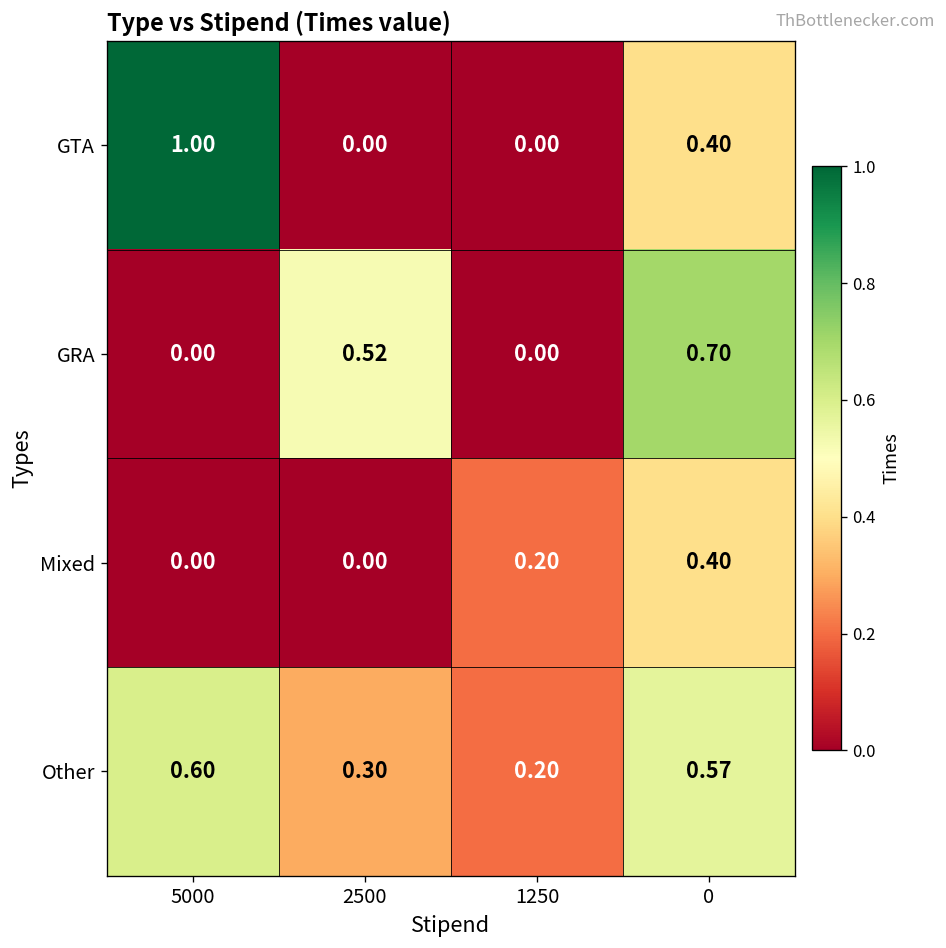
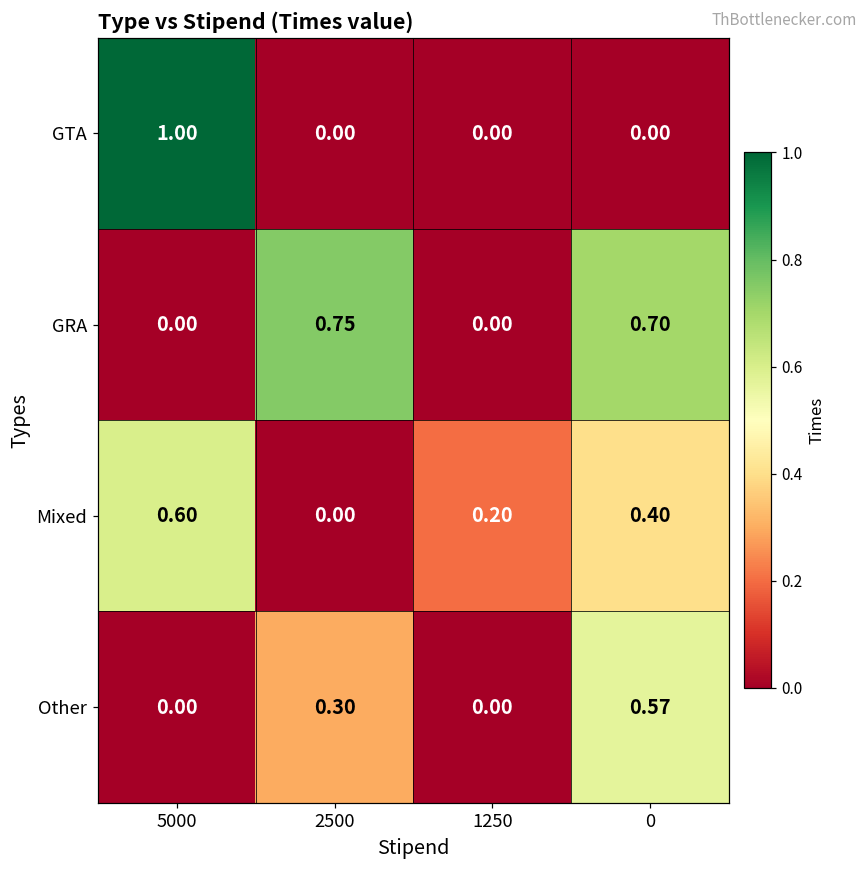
  {
    "GTA": {
      "5000": 1.00,
      "2500": 0.00,
      "1250": 0.00,
-     "0": 0.40
+     "0": 0.00
    },
    "GRA": {
      "5000": 0.00,
-     "2500": 0.52,
+     "2500": 0.75,
      "1250": 0.00,
      "0": 0.70
    },
    "Mixed": {
-     "5000": 0.00,
+     "5000": 0.60,
      "2500": 0.00,
      "1250": 0.20,
      "0": 0.40
    },
    "Other": {
-     "5000": 0.60,
+     "5000": 0.00,
      "2500": 0.30,
-     "1250": 0.20,
+     "1250": 0.00,
      "0": 0.57
    }
  }
